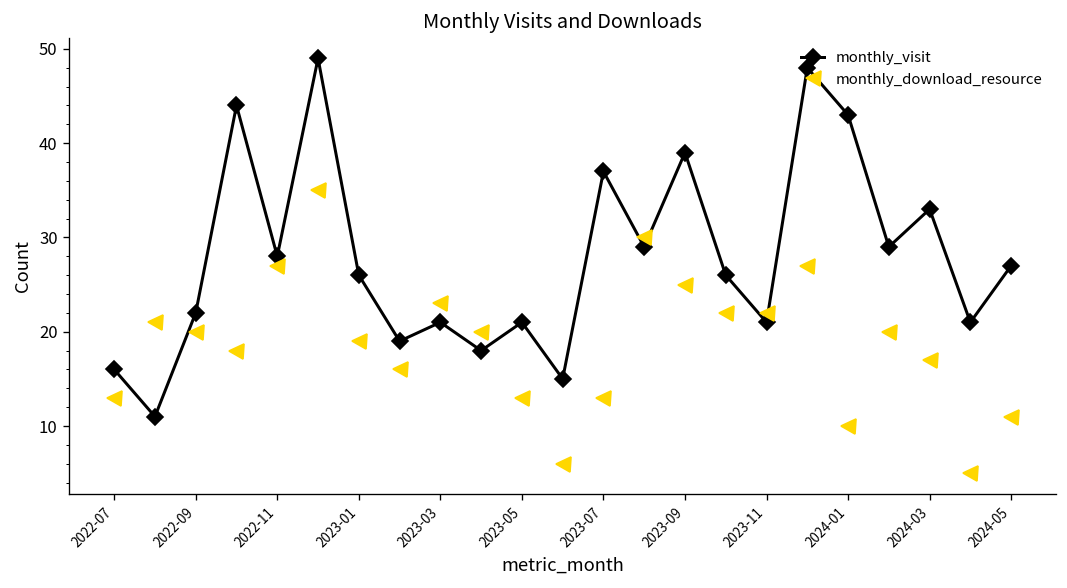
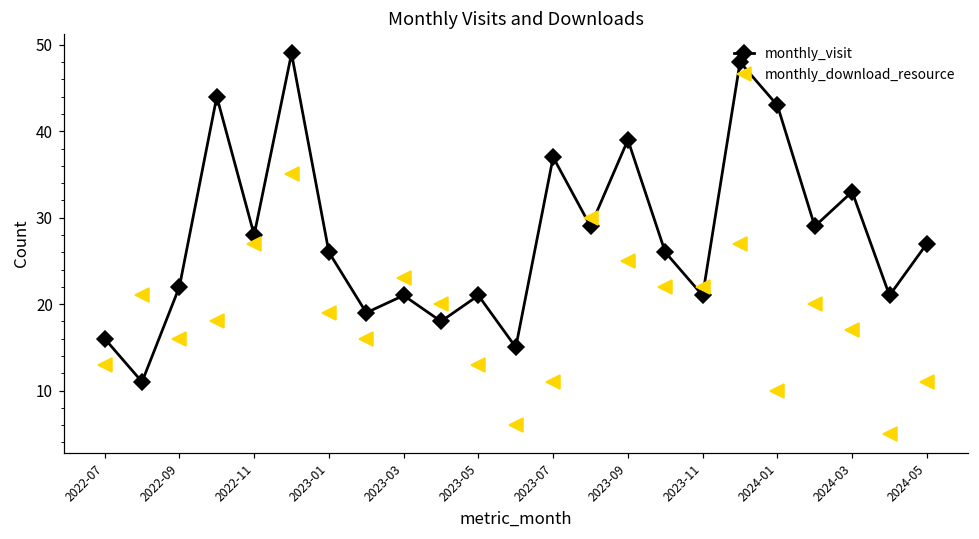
  {
    "monthly_visit": {
      "2022-07": 16,
      "2022-09": 22,
      "2022-11": 28,
      "2023-01": 26,
      "2023-03": 21,
      "2023-05": 21,
      "2023-07": 37,
      "2023-09": 39,
      "2023-11": 21,
      "2024-01": 43,
      "2024-03": 33,
      "2024-05": 27
    },
    "monthly_download_resource": {
      "2022-07": 13,
-     "2022-09": 20,
+     "2022-09": 16,
      "2022-11": 27,
      "2023-01": 19,
      "2023-03": 23,
      "2023-05": 13,
-     "2023-07": 13,
+     "2023-07": 11,
      "2023-09": 25,
      "2023-11": 22,
      "2024-01": 10,
      "2024-03": 17,
      "2024-05": 11
    }
  }
